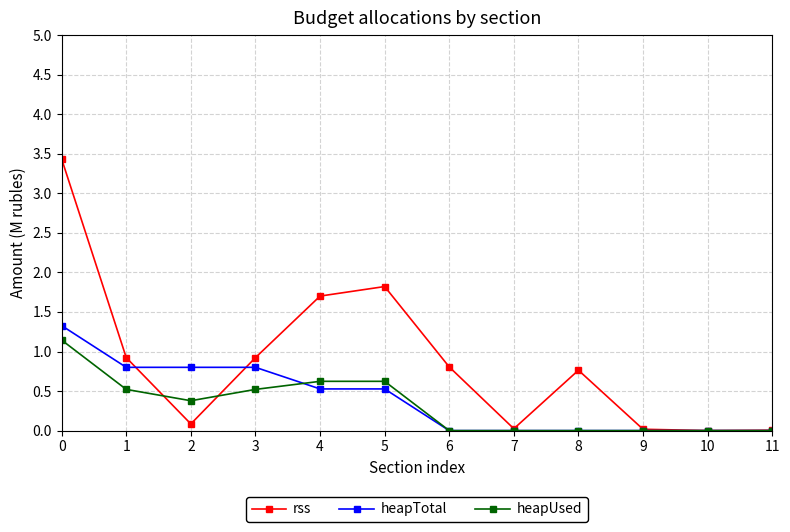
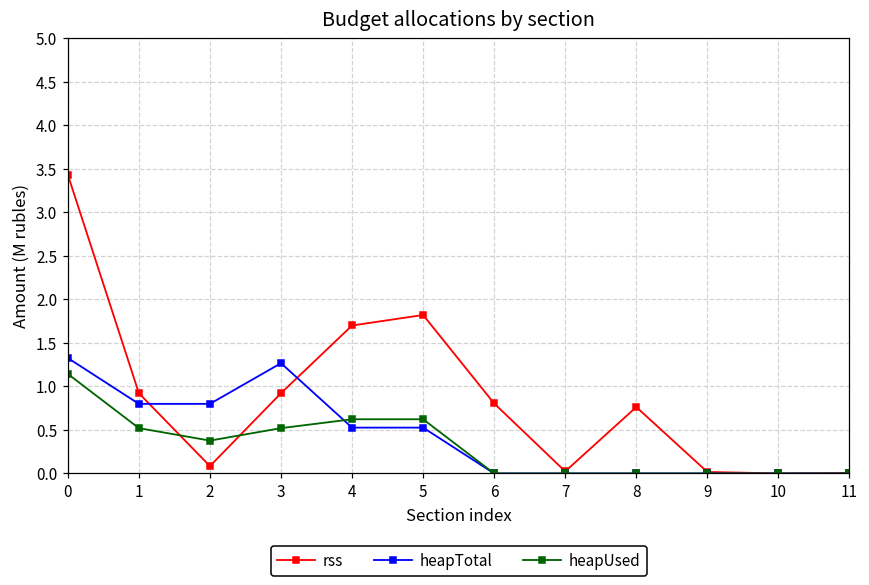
  {
    "rss": {
      "0": 3.4,
      "1": 0.9,
      "2": 0.1,
      "3": 0.9,
      "4": 1.7,
      "5": 1.8,
      "6": 0.8,
      "8": 0.8
    },
    "heapTotal": {
      "0": 1.3,
      "1": 0.8,
      "2": 0.8,
-     "3": 0.8,
+     "3": 1.3,
      "4": 0.5,
      "5": 0.5
    },
    "heapUsed": {
      "0": 1.1,
      "1": 0.5,
      "2": 0.4,
      "3": 0.5,
      "4": 0.6,
      "5": 0.6
    }
  }
